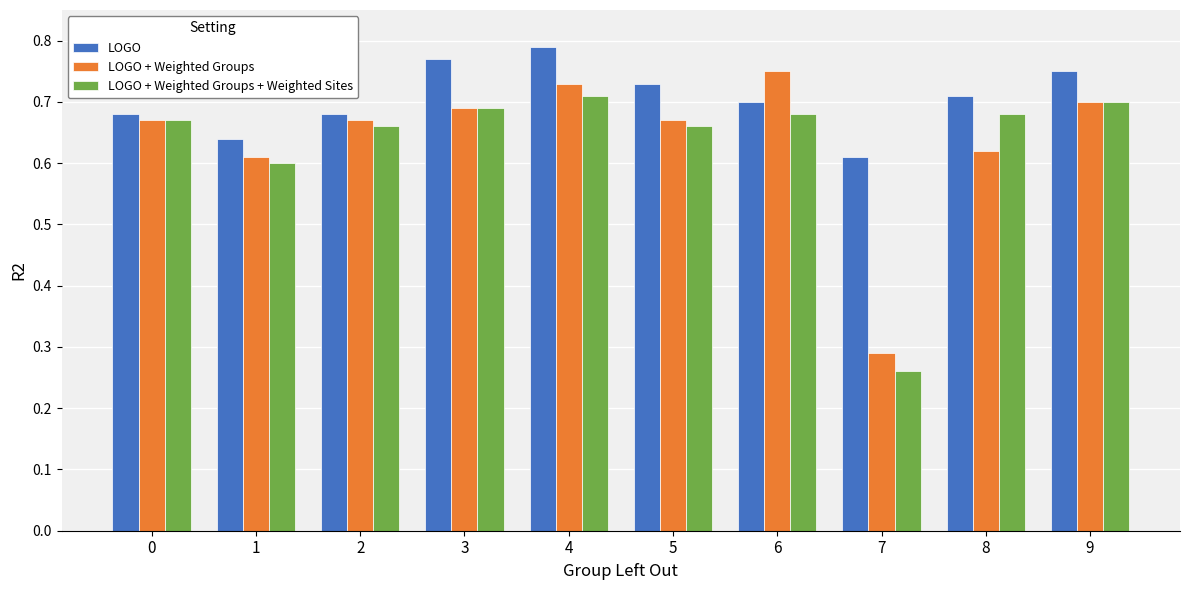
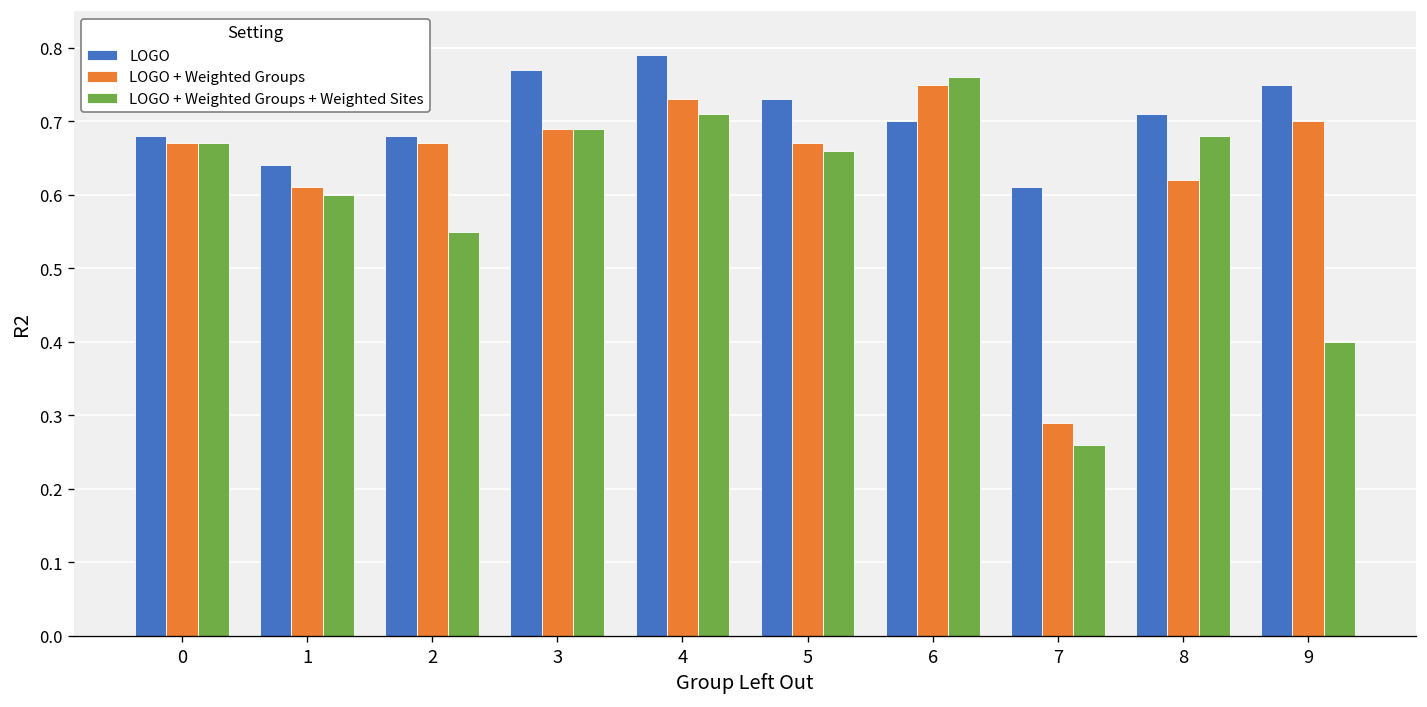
  {
    "LOGO": {
      "0": 0.68,
      "1": 0.64,
      "2": 0.68,
      "3": 0.77,
      "4": 0.79,
      "5": 0.73,
      "6": 0.70,
      "7": 0.61,
      "8": 0.71,
      "9": 0.75
    },
    "LOGO + Weighted Groups": {
      "0": 0.67,
      "1": 0.61,
      "2": 0.67,
      "3": 0.69,
      "4": 0.73,
      "5": 0.67,
      "6": 0.75,
      "7": 0.29,
      "8": 0.62,
      "9": 0.70
    },
    "LOGO + Weighted Groups + Weighted Sites": {
      "0": 0.67,
      "1": 0.60,
-     "2": 0.66,
+     "2": 0.55,
      "3": 0.69,
      "4": 0.71,
      "5": 0.66,
-     "6": 0.68,
+     "6": 0.76,
      "7": 0.26,
      "8": 0.68,
-     "9": 0.7
+     "9": 0.4
    }
  }
